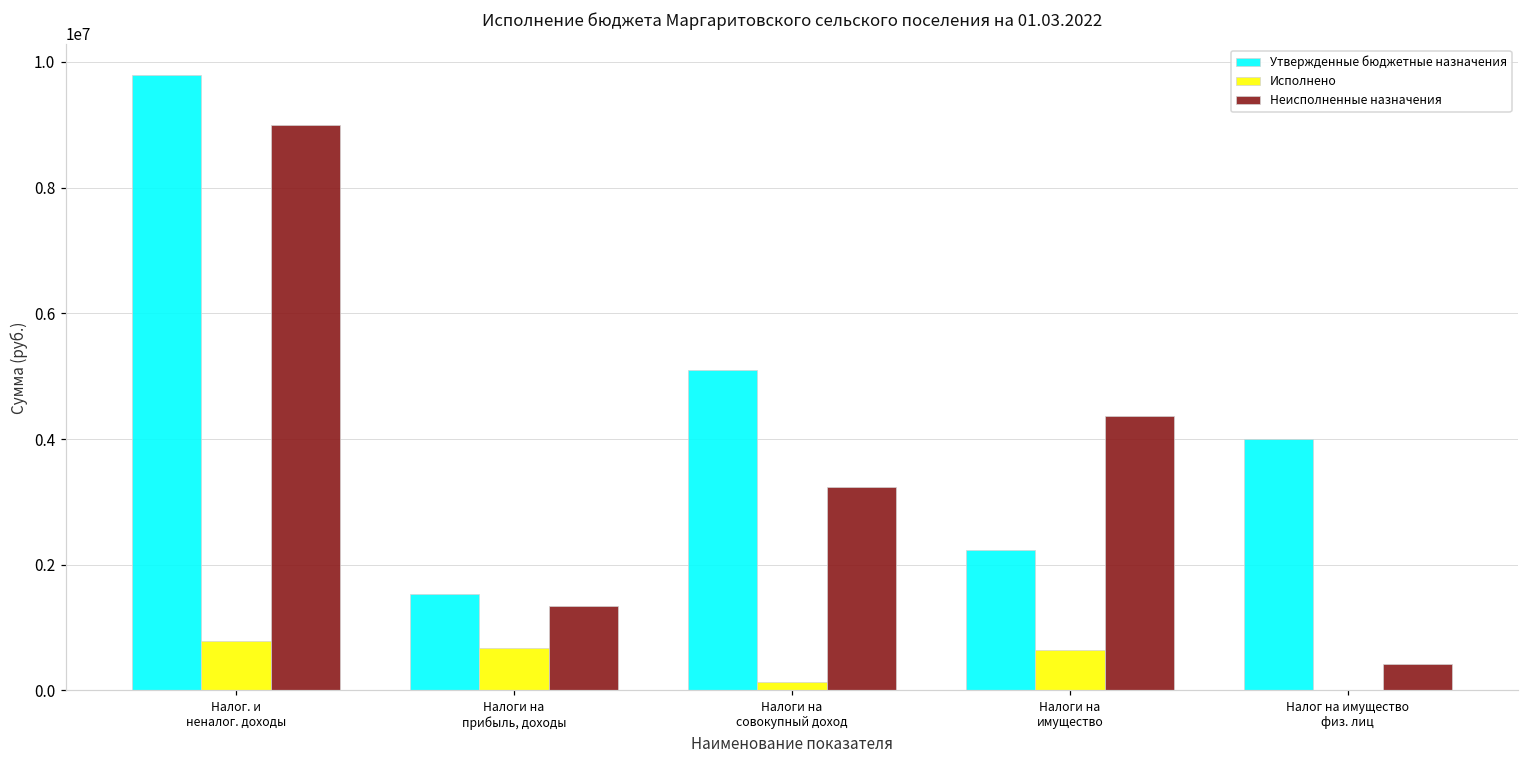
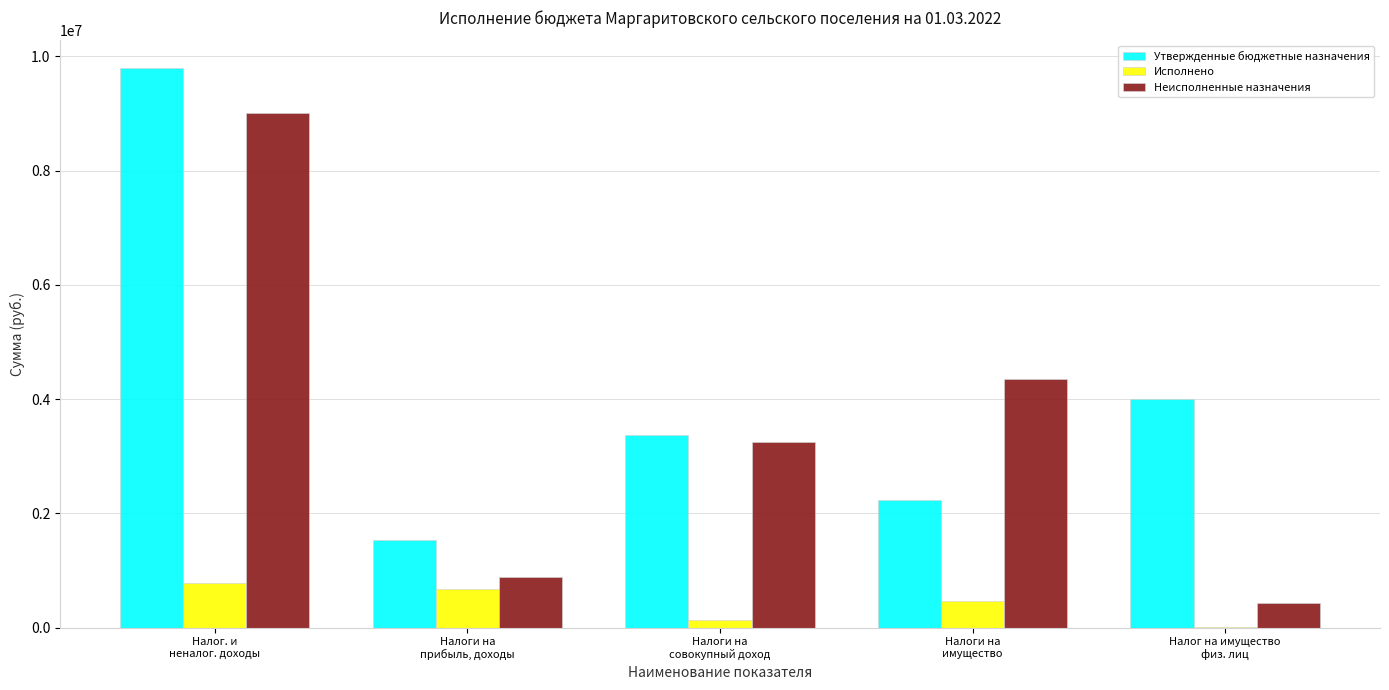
  {
    "Утвержденные бюджетные назначения": {
      "Налог. и неналог. доходы": 9800000,
      "Налоги на прибыль, доходы": 1500000,
-     "Налоги на совокупный доход": 5100000,
+     "Налоги на совокупный доход": 3400000,
      "Налоги на имущество": 2200000,
      "Налог на имущество физ. лиц": 4000000
    },
    "Исполнено": {
      "Налог. и неналог. доходы": 800000,
      "Налоги на прибыль, доходы": 700000,
      "Налоги на совокупный доход": 100000,
-     "Налоги на имущество": 600000
+     "Налоги на имущество": 500000
    },
    "Неисполненные назначения": {
      "Налог. и неналог. доходы": 9000000,
-     "Налоги на прибыль, доходы": 1300000,
+     "Налоги на прибыль, доходы": 900000,
      "Налоги на совокупный доход": 3200000,
      "Налоги на имущество": 4400000,
      "Налог на имущество физ. лиц": 400000
    }
  }
